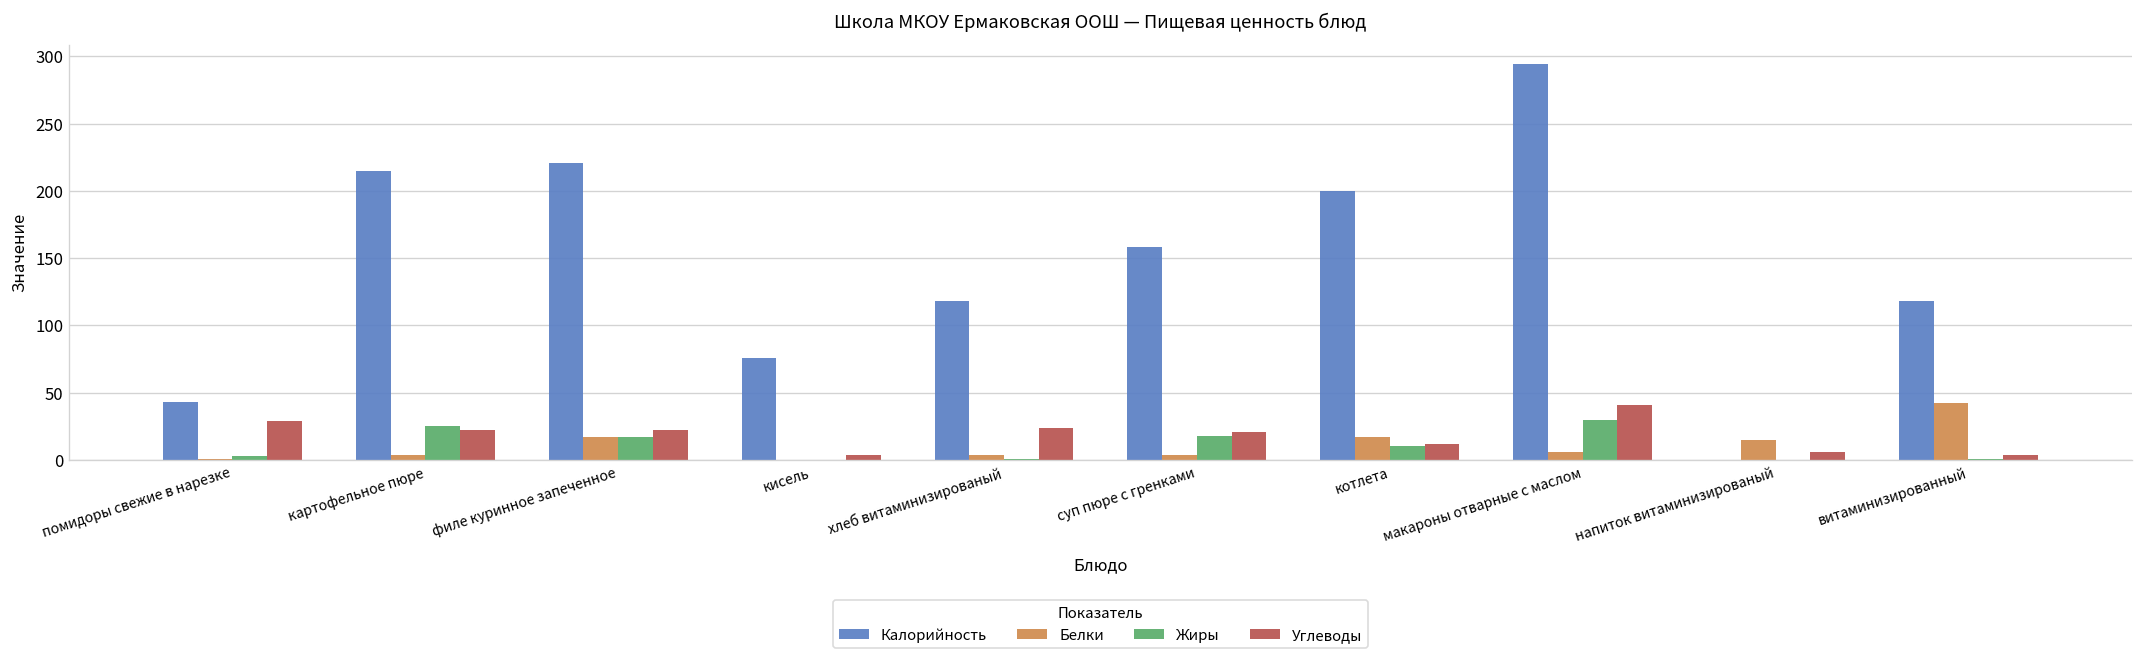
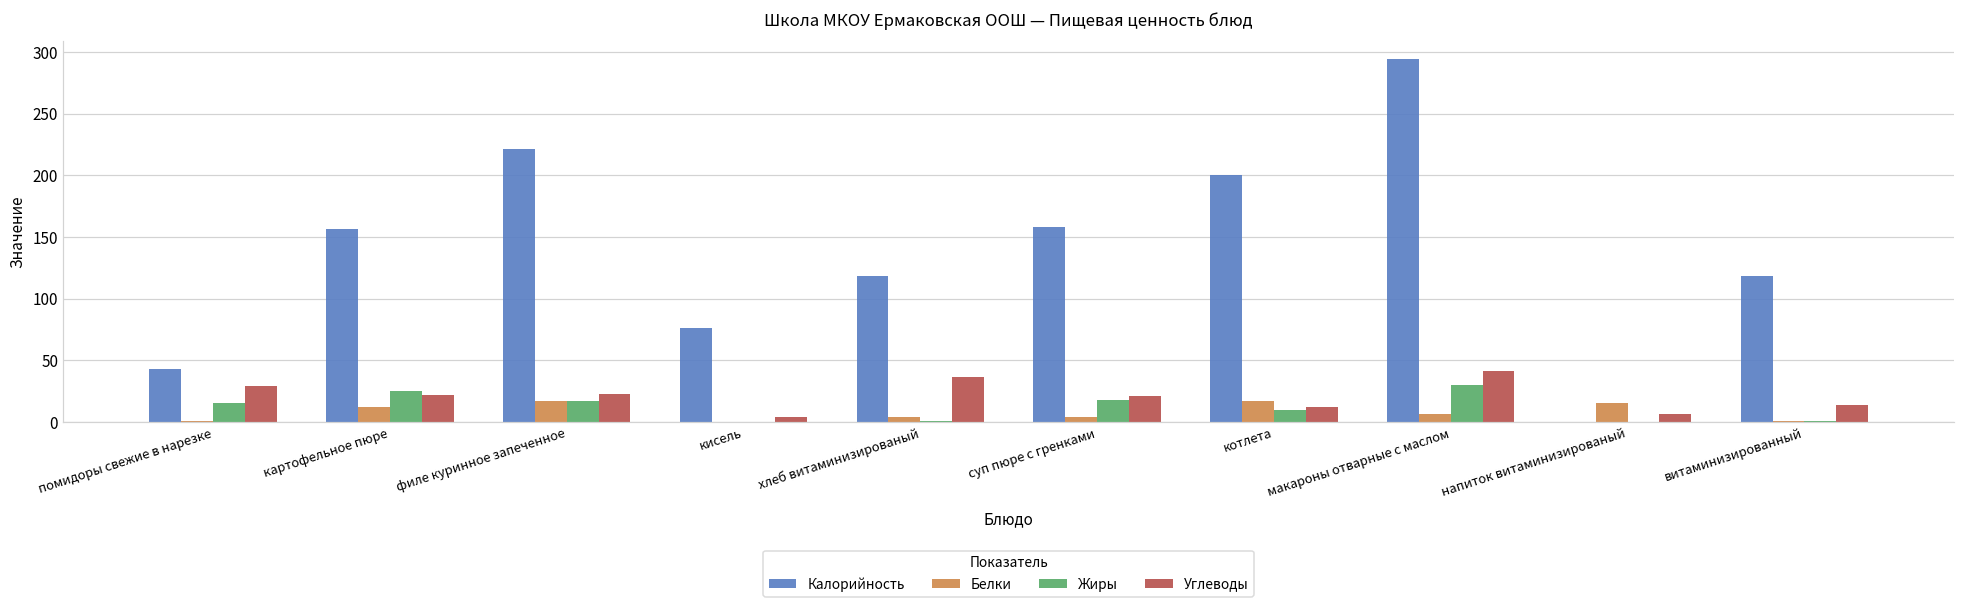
  {
    "Калорийность": {
      "помидоры свежие в нарезке": 43,
-     "картофельное пюре": 215,
+     "картофельное пюре": 156,
      "филе куринное запеченное": 221,
      "кисель": 76,
      "хлеб витаминизированый": 118,
      "суп пюре с гренками": 158,
      "котлета": 200,
      "макароны отварные с маслом": 294,
      "напиток витаминизированый": 0,
      "витаминизированный": 118
    },
    "Белки": {
-     "картофельное пюре": 4,
+     "картофельное пюре": 12,
      "филе куринное запеченное": 17,
      "кисель": 0,
      "хлеб витаминизированый": 4,
      "суп пюре с гренками": 4,
      "котлета": 17,
      "макароны отварные с маслом": 6,
      "напиток витаминизированый": 15,
-     "витаминизированный": 42
+     "витаминизированный": 1
    },
    "Жиры": {
-     "помидоры свежие в нарезке": 3,
+     "помидоры свежие в нарезке": 15,
      "картофельное пюре": 25,
      "филе куринное запеченное": 17,
      "кисель": 0,
      "суп пюре с гренками": 18,
      "котлета": 10,
      "макароны отварные с маслом": 30,
      "напиток витаминизированый": 0
    },
    "Углеводы": {
      "помидоры свежие в нарезке": 29,
      "картофельное пюре": 22,
      "филе куринное запеченное": 23,
      "кисель": 4,
-     "хлеб витаминизированый": 24,
+     "хлеб витаминизированый": 36,
      "суп пюре с гренками": 21,
      "котлета": 12,
      "макароны отварные с маслом": 41,
      "напиток витаминизированый": 6,
-     "витаминизированный": 4
+     "витаминизированный": 14
    }
  }
